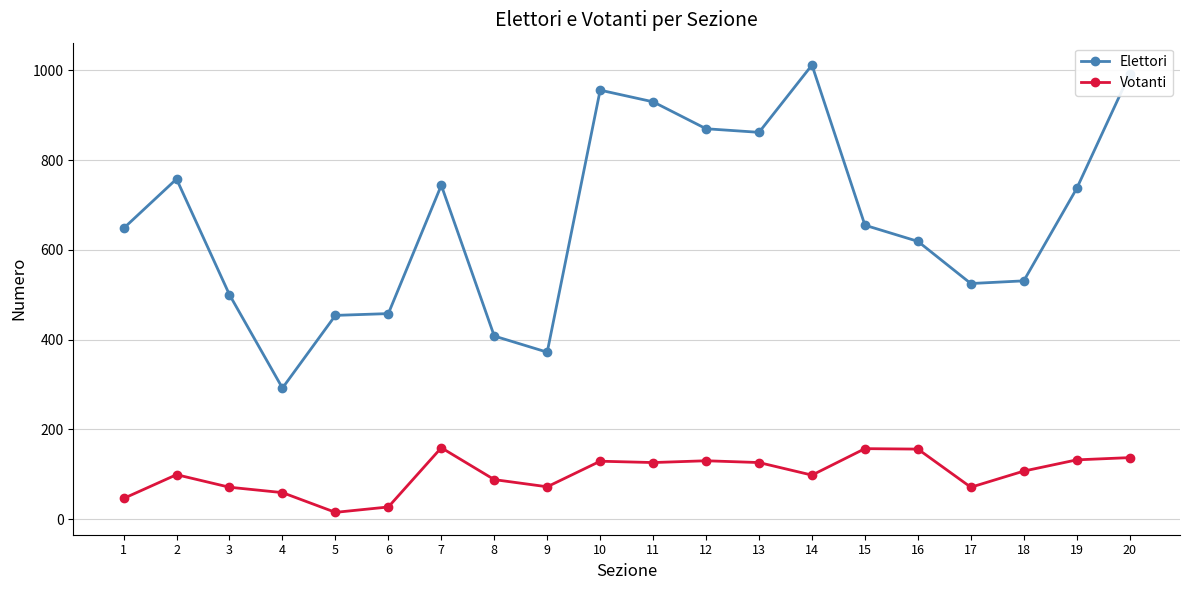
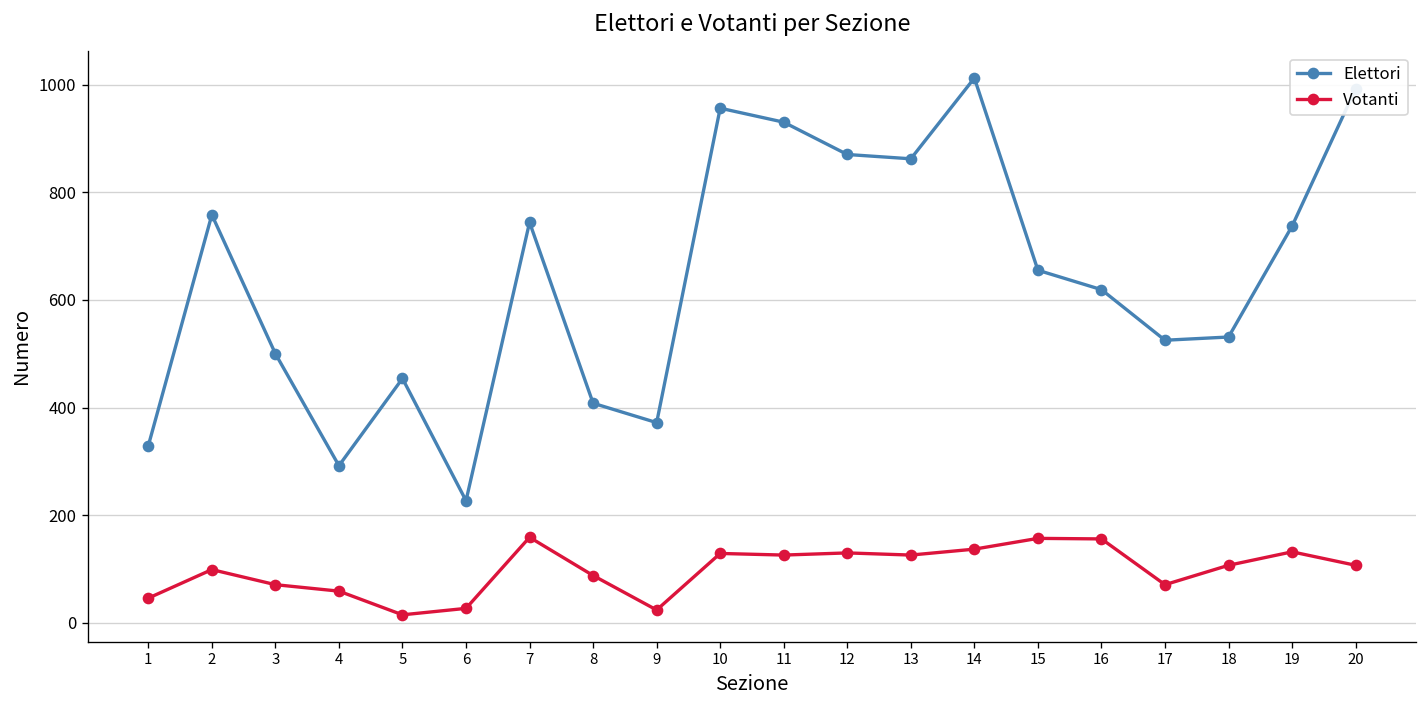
  {
    "Elettori": {
-     "1": 650,
+     "1": 330,
      "2": 760,
      "3": 500,
      "4": 290,
      "5": 450,
-     "6": 460,
+     "6": 230,
      "7": 740,
      "8": 410,
      "9": 370,
      "10": 960,
      "11": 930,
      "12": 870,
      "13": 860,
      "14": 1010,
      "15": 660,
      "16": 620,
      "17": 530,
      "18": 530,
      "19": 740
    },
    "Votanti": {
      "1": 50,
      "2": 100,
      "3": 70,
      "4": 60,
      "5": 20,
      "6": 30,
      "7": 160,
      "8": 90,
-     "9": 70,
+     "9": 20,
      "10": 130,
      "11": 130,
      "12": 130,
      "13": 130,
-     "14": 100,
+     "14": 140,
      "15": 160,
      "16": 160,
      "17": 70,
      "18": 110,
      "19": 130,
-     "20": 140
+     "20": 110
    }
  }
